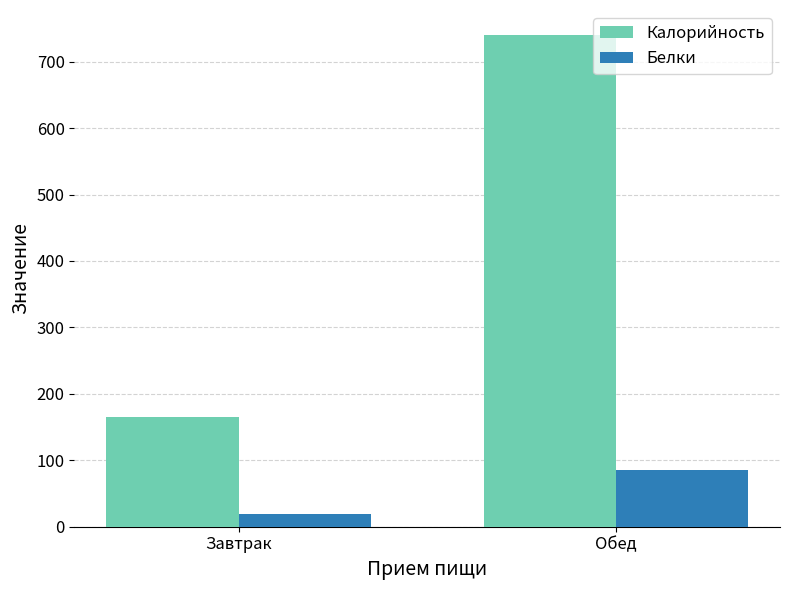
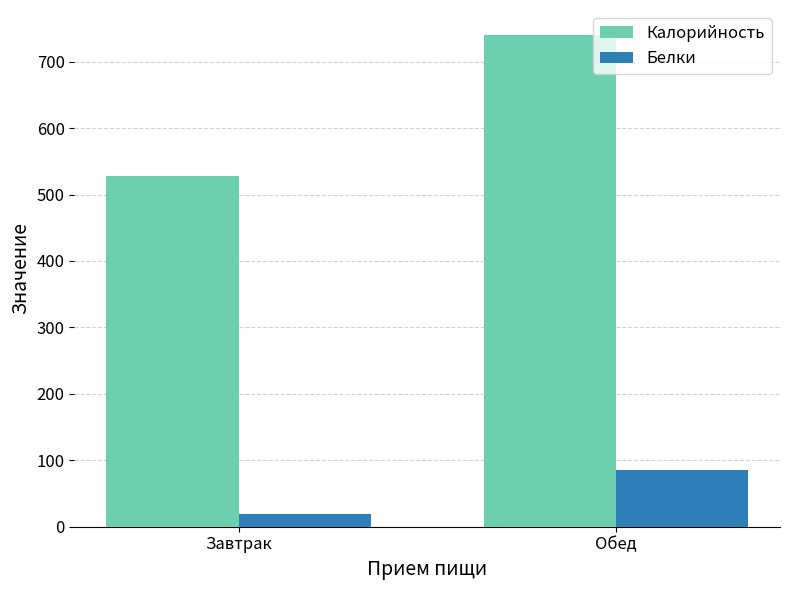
  {
    "Калорийность": {
-     "Завтрак": 160,
+     "Завтрак": 530,
      "Обед": 740
    },
    "Белки": {
      "Завтрак": 20,
      "Обед": 80
    }
  }
